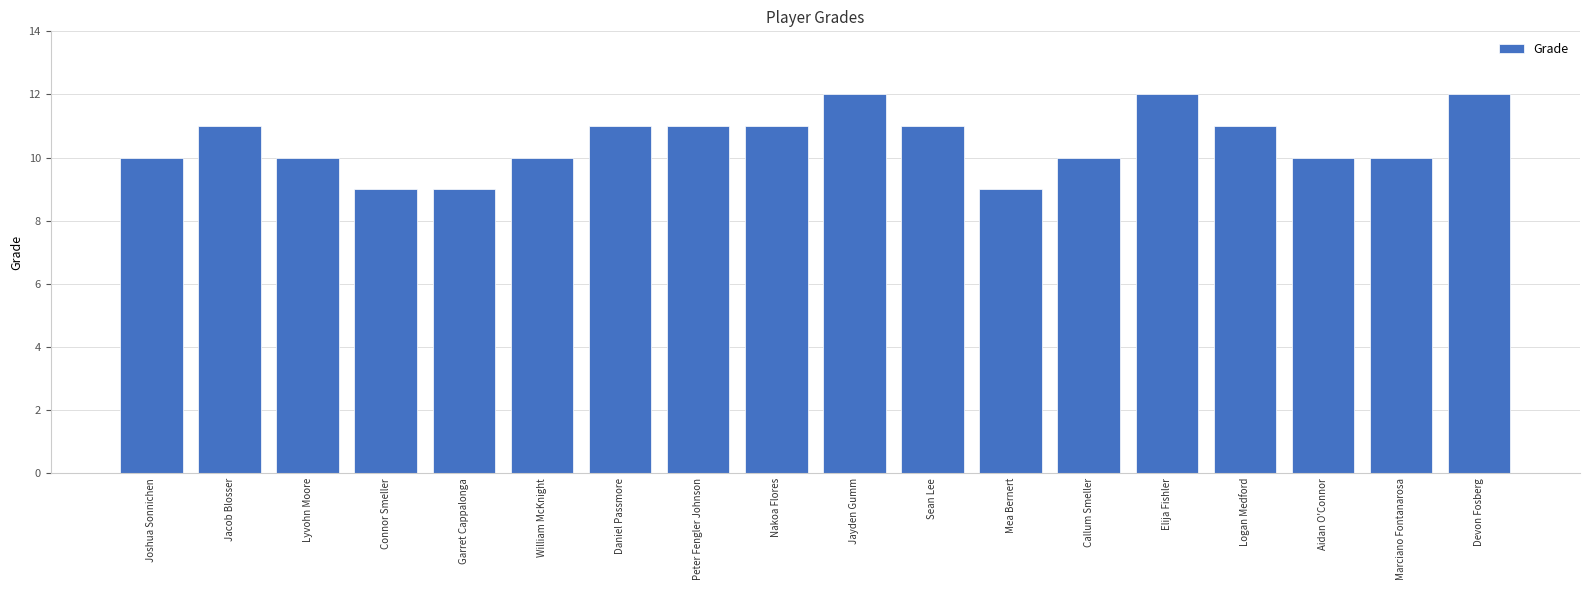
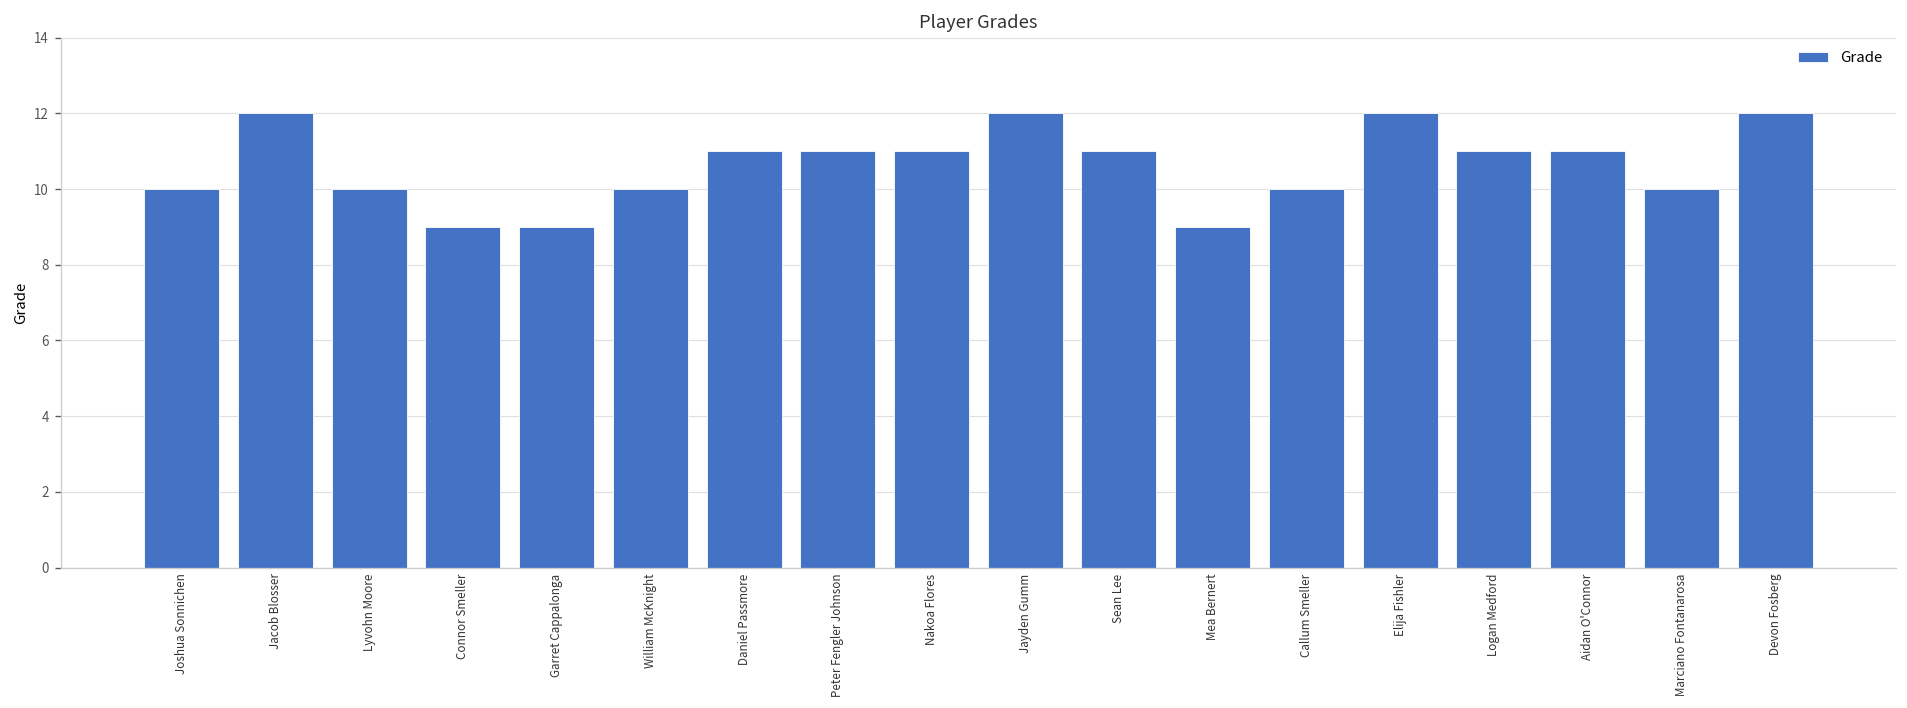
  {
    "Joshua Sonnichen": 10,
-   "Jacob Blosser": 11,
+   "Jacob Blosser": 12,
    "Lyvohn Moore": 10,
    "Connor Smeller": 9,
    "Garret Cappalonga": 9,
    "William McKnight": 10,
    "Daniel Passmore": 11,
    "Peter Fengler Johnson": 11,
    "Nakoa Flores": 11,
    "Jayden Gumm": 12,
    "Sean Lee": 11,
    "Mea Bernert": 9,
    "Callum Smeller": 10,
    "Elija Fishler": 12,
    "Logan Medford": 11,
-   "Aidan O'Connor": 10,
+   "Aidan O'Connor": 11,
    "Marciano Fontanarosa": 10,
    "Devon Fosberg": 12
  }
